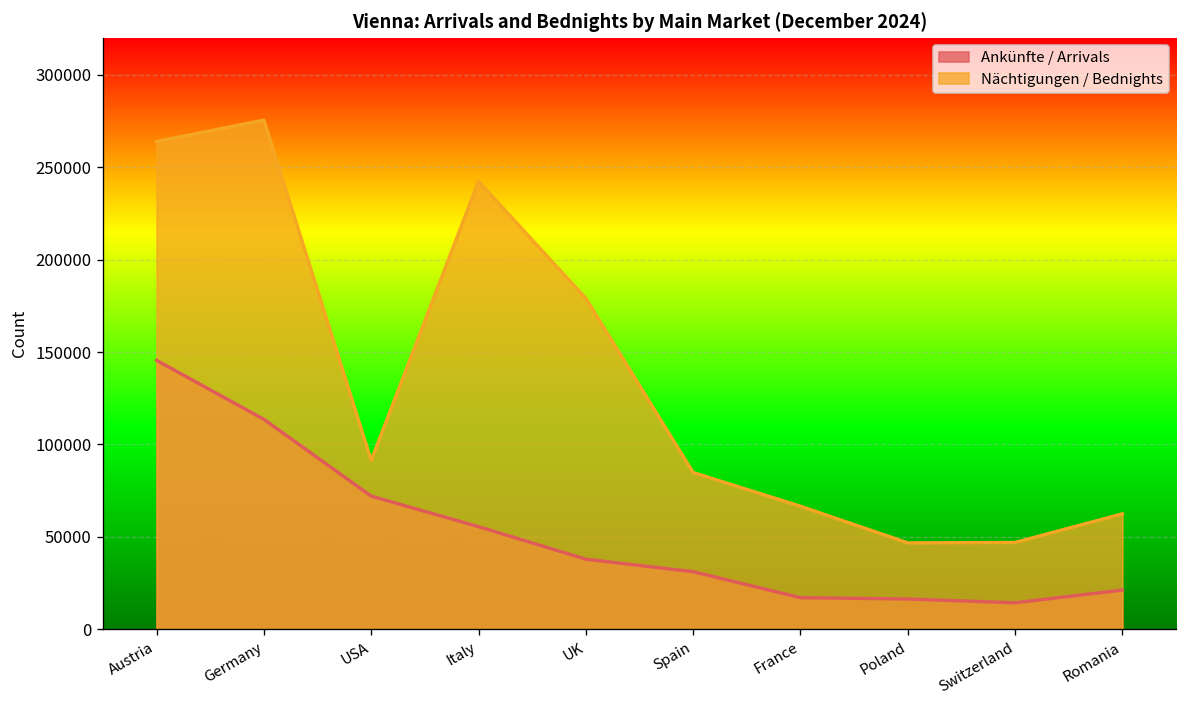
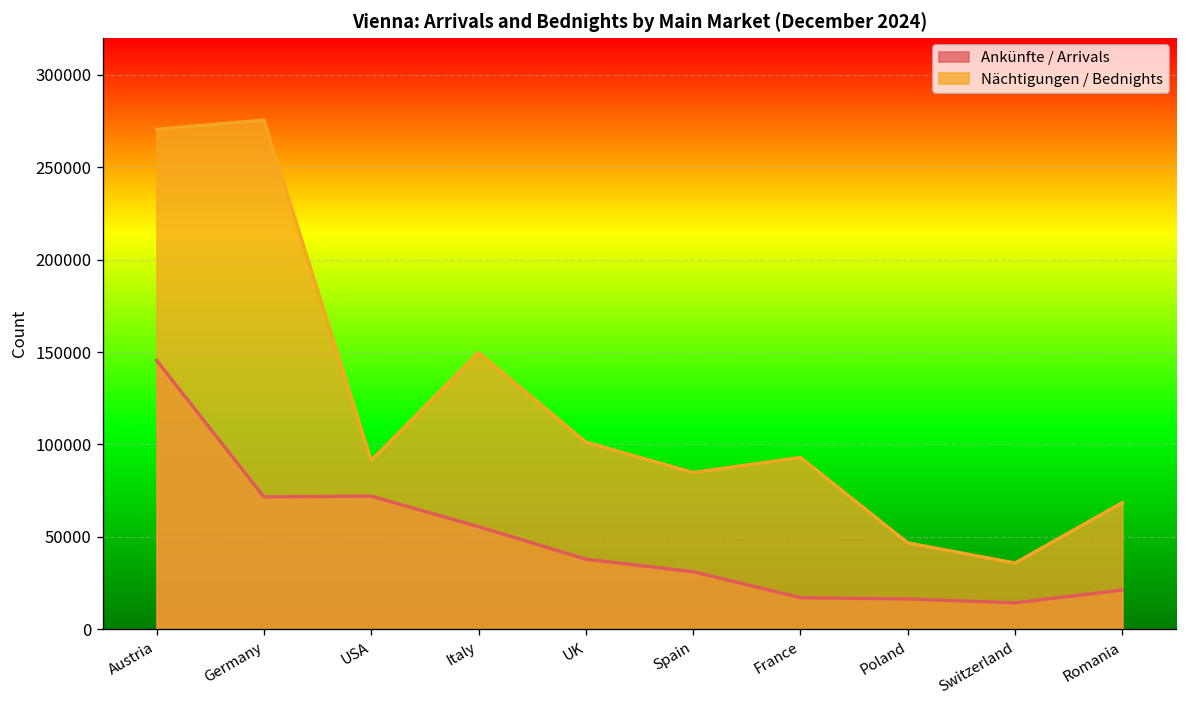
  {
    "Ankünfte / Arrivals": {
      "Austria": 145000,
-     "Germany": 114000,
+     "Germany": 72000,
      "USA": 72000,
      "Italy": 56000,
      "UK": 38000,
      "Spain": 31000,
      "France": 17000,
      "Poland": 16000,
      "Switzerland": 14000,
      "Romania": 21000
    },
    "Nächtigungen / Bednights": {
-     "Austria": 264000,
+     "Austria": 270000,
      "Germany": 275000,
      "USA": 91000,
-     "Italy": 242000,
-     "UK": 179000,
+     "Italy": 150000,
+     "UK": 101000,
      "Spain": 85000,
-     "France": 67000,
+     "France": 93000,
      "Poland": 47000,
-     "Switzerland": 47000,
-     "Romania": 62000
+     "Switzerland": 36000,
+     "Romania": 69000
    }
  }
